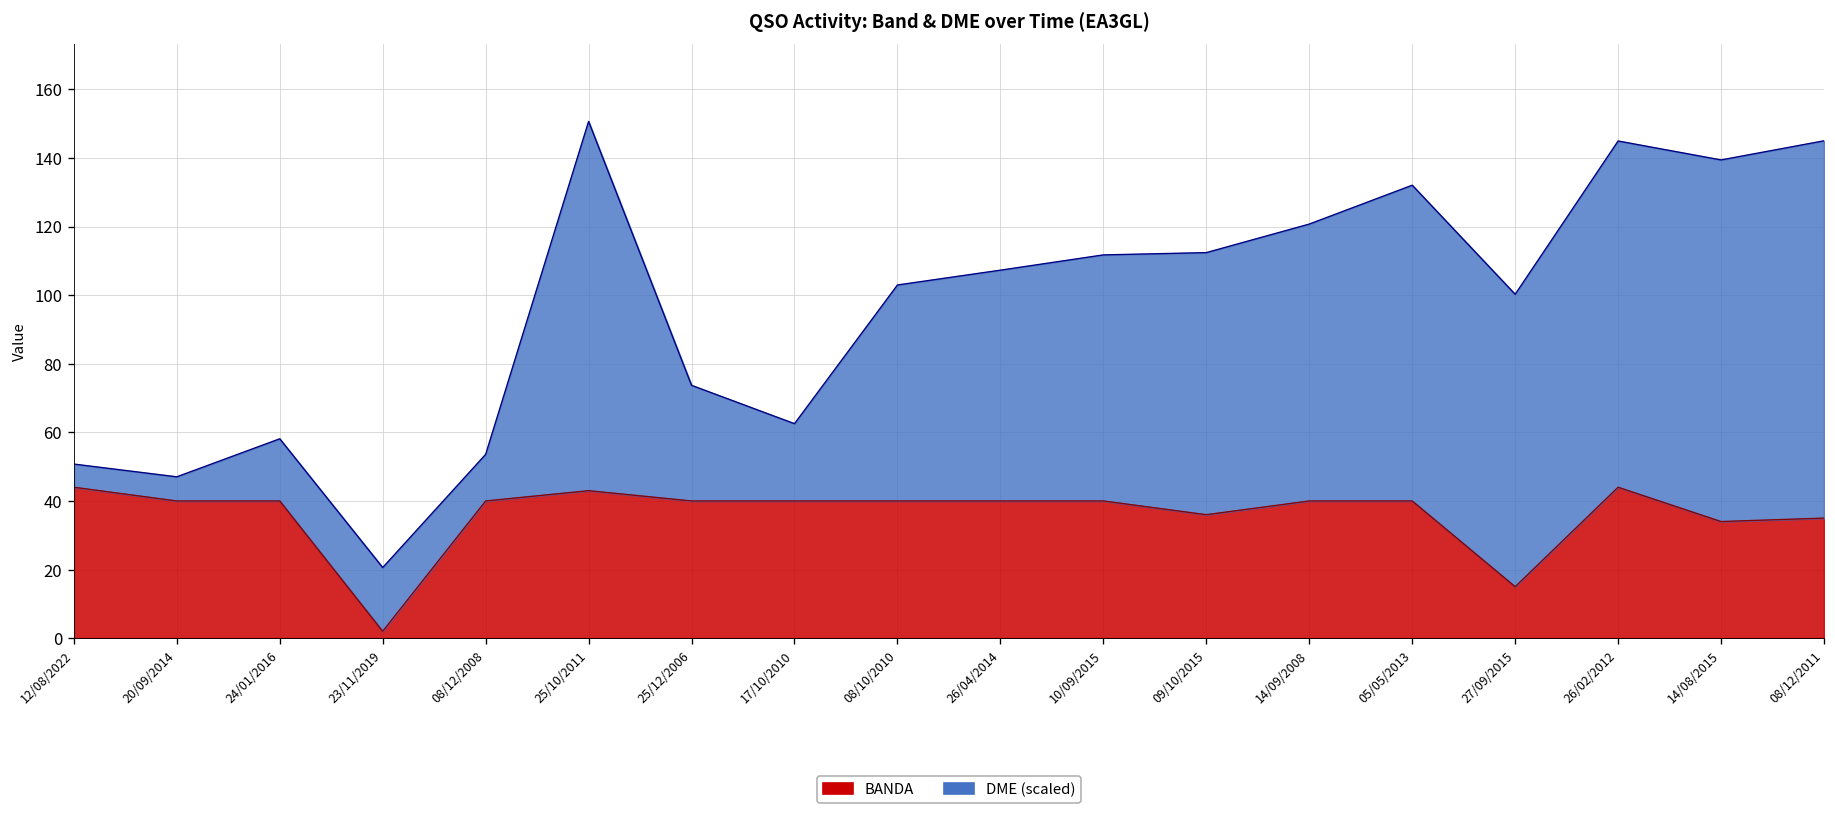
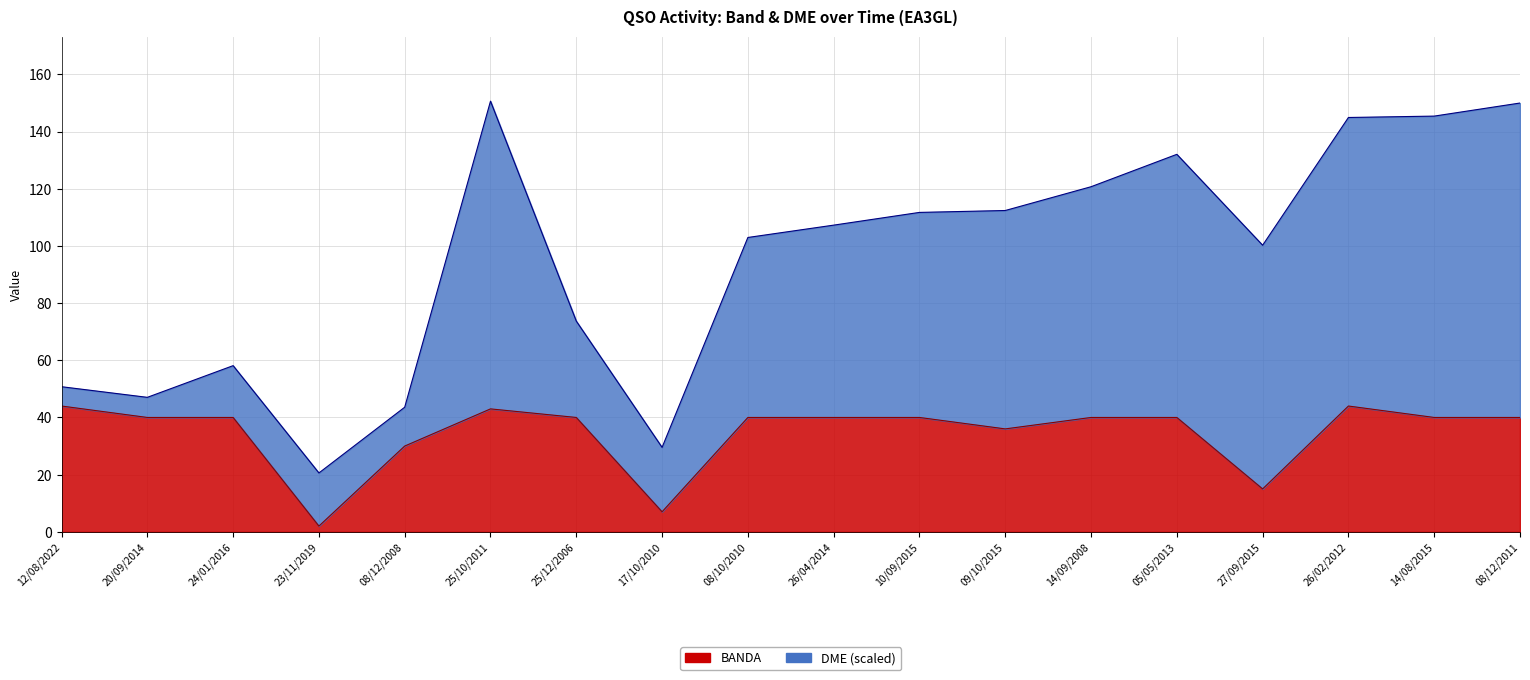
  {
    "BANDA": {
      "12/08/2022": 44,
      "20/09/2014": 40,
      "24/01/2016": 40,
      "23/11/2019": 2,
-     "08/12/2008": 40,
+     "08/12/2008": 30,
      "25/10/2011": 43,
      "25/12/2006": 40,
-     "17/10/2010": 40,
+     "17/10/2010": 7,
      "08/10/2010": 40,
      "26/04/2014": 40,
      "10/09/2015": 40,
      "09/10/2015": 36,
      "14/09/2008": 40,
      "05/05/2013": 40,
      "27/09/2015": 15,
      "26/02/2012": 44,
-     "14/08/2015": 34,
-     "08/12/2011": 35
+     "14/08/2015": 40,
+     "08/12/2011": 40
    },
    "DME (scaled)": {
      "12/08/2022": 7,
      "20/09/2014": 7,
      "24/01/2016": 18,
      "23/11/2019": 19,
      "08/12/2008": 14,
      "25/10/2011": 108,
      "25/12/2006": 34,
      "17/10/2010": 23,
      "08/10/2010": 63,
      "26/04/2014": 67,
      "10/09/2015": 72,
      "09/10/2015": 76,
      "14/09/2008": 81,
      "05/05/2013": 92,
      "27/09/2015": 85,
      "26/02/2012": 101,
      "14/08/2015": 105,
      "08/12/2011": 110
    }
  }
